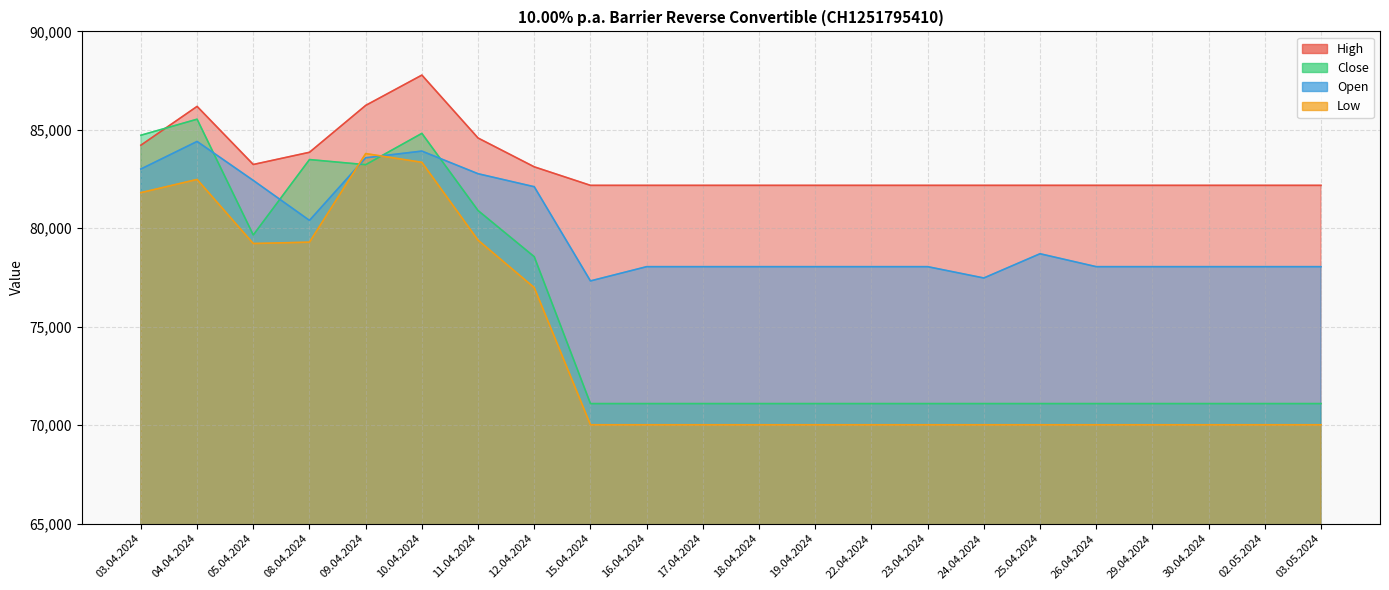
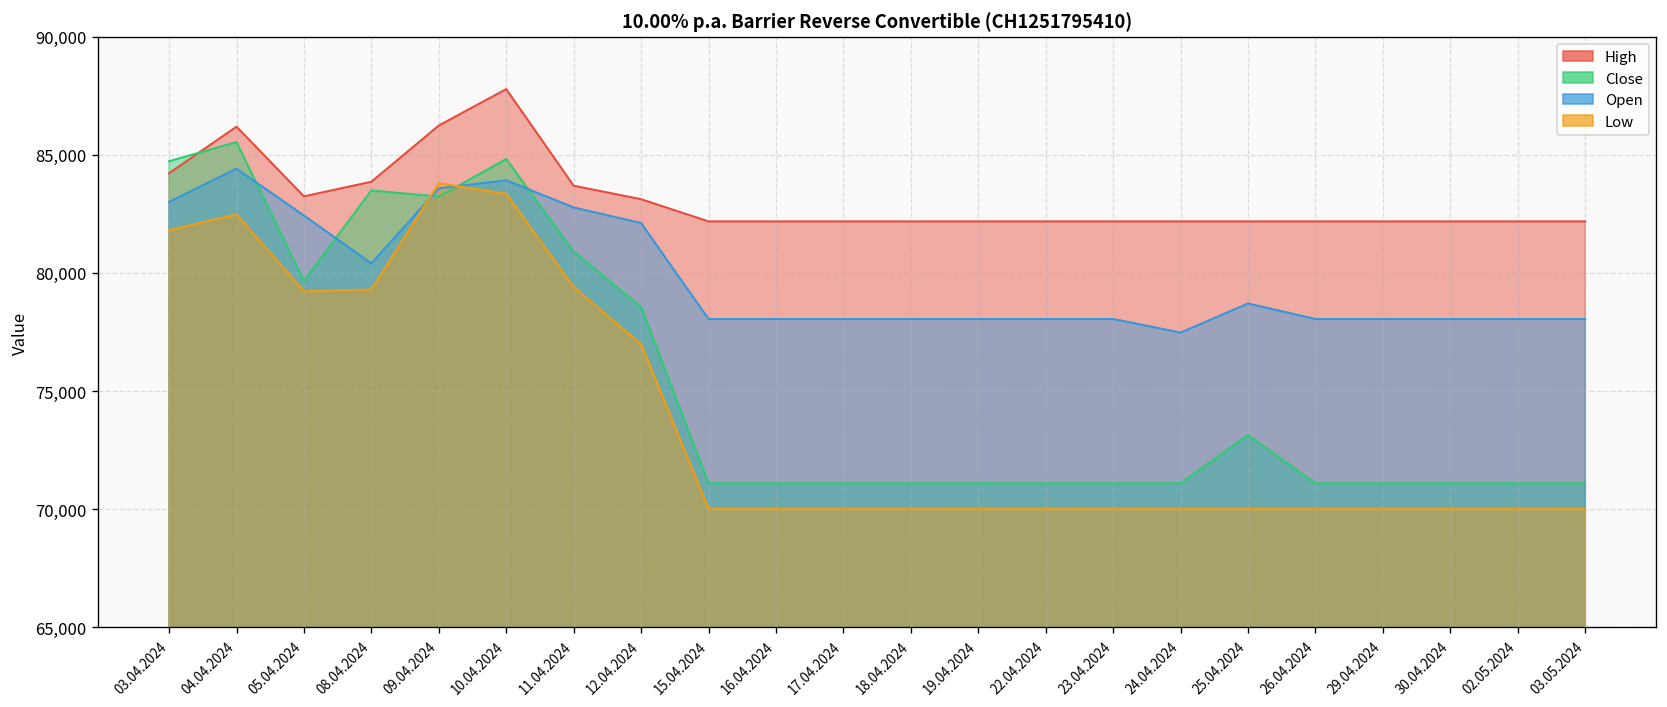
  {
    "High": {
      "03.04.2024": "84,200",
      "04.04.2024": "86,200",
      "05.04.2024": "83,200",
      "08.04.2024": "83,900",
      "09.04.2024": "86,200",
      "10.04.2024": "87,800",
-     "11.04.2024": "84,600",
+     "11.04.2024": "83,700",
      "12.04.2024": "83,100",
      "15.04.2024": "82,200",
      "16.04.2024": "82,200",
      "17.04.2024": "82,200",
      "18.04.2024": "82,200",
      "19.04.2024": "82,200",
      "22.04.2024": "82,200",
      "23.04.2024": "82,200",
      "24.04.2024": "82,200",
      "25.04.2024": "82,200",
      "26.04.2024": "82,200",
      "29.04.2024": "82,200",
      "30.04.2024": "82,200",
      "02.05.2024": "82,200",
      "03.05.2024": "82,200"
    },
    "Close": {
      "03.04.2024": "84,700",
      "04.04.2024": "85,500",
      "05.04.2024": "79,700",
      "08.04.2024": "83,500",
      "09.04.2024": "83,200",
      "10.04.2024": "84,800",
      "11.04.2024": "80,900",
      "12.04.2024": "78,600",
      "15.04.2024": "71,100",
      "16.04.2024": "71,100",
      "17.04.2024": "71,100",
      "18.04.2024": "71,100",
      "19.04.2024": "71,100",
      "22.04.2024": "71,100",
      "23.04.2024": "71,100",
      "24.04.2024": "71,100",
-     "25.04.2024": "71,100",
+     "25.04.2024": "73,100",
      "26.04.2024": "71,100",
      "29.04.2024": "71,100",
      "30.04.2024": "71,100",
      "02.05.2024": "71,100",
      "03.05.2024": "71,100"
    },
    "Open": {
      "03.04.2024": "83,000",
      "04.04.2024": "84,400",
      "05.04.2024": "82,400",
      "08.04.2024": "80,400",
      "09.04.2024": "83,600",
      "10.04.2024": "83,900",
      "11.04.2024": "82,800",
      "12.04.2024": "82,100",
-     "15.04.2024": "77,300",
+     "15.04.2024": "78,100",
      "16.04.2024": "78,100",
      "17.04.2024": "78,100",
      "18.04.2024": "78,100",
      "19.04.2024": "78,100",
      "22.04.2024": "78,100",
      "23.04.2024": "78,100",
      "24.04.2024": "77,500",
      "25.04.2024": "78,700",
      "26.04.2024": "78,100",
      "29.04.2024": "78,100",
      "30.04.2024": "78,100",
      "02.05.2024": "78,100",
      "03.05.2024": "78,100"
    },
    "Low": {
      "03.04.2024": "81,800",
      "04.04.2024": "82,500",
      "05.04.2024": "79,200",
      "08.04.2024": "79,300",
      "09.04.2024": "83,800",
      "10.04.2024": "83,400",
      "11.04.2024": "79,400",
      "12.04.2024": "77,000",
      "15.04.2024": "70,000",
      "16.04.2024": "70,000",
      "17.04.2024": "70,000",
      "18.04.2024": "70,000",
      "19.04.2024": "70,000",
      "22.04.2024": "70,000",
      "23.04.2024": "70,000",
      "24.04.2024": "70,000",
      "25.04.2024": "70,000",
      "26.04.2024": "70,000",
      "29.04.2024": "70,000",
      "30.04.2024": "70,000",
      "02.05.2024": "70,000",
      "03.05.2024": "70,000"
    }
  }
